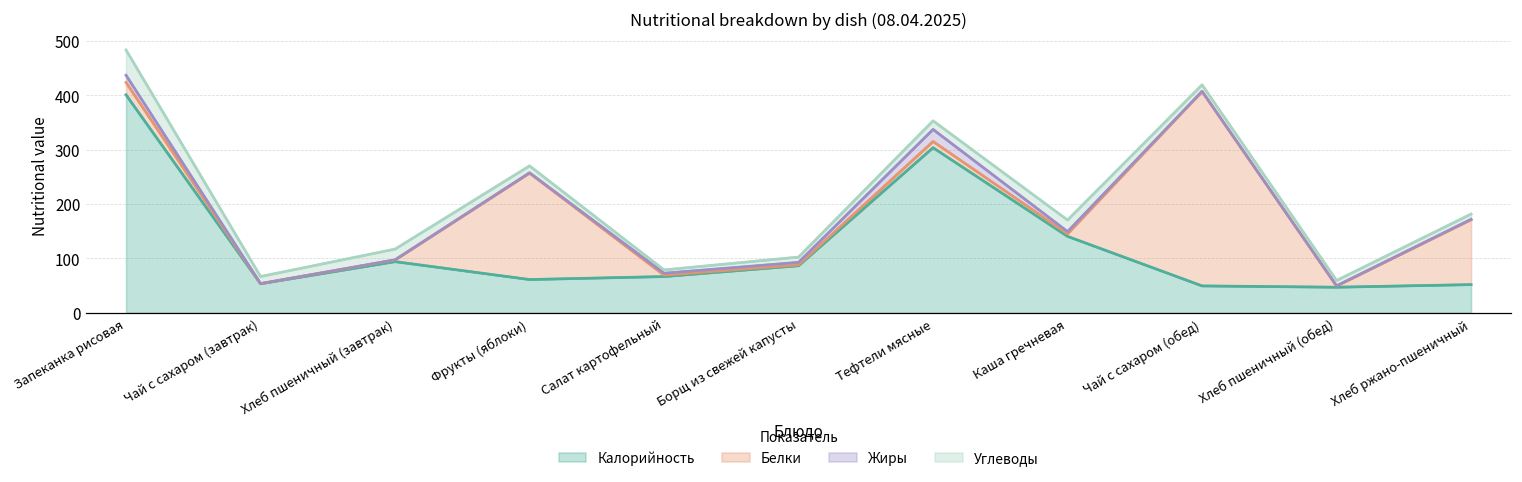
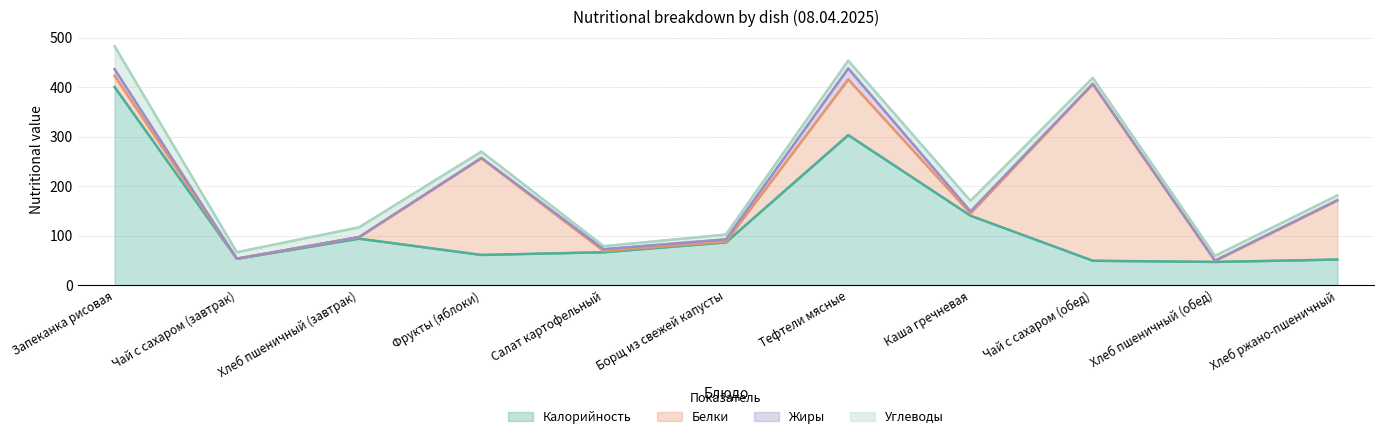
  {
    "Белки": {
      "Запеканка рисовая": 20,
-     "Тефтели мясные": 10
+     "Тефтели мясные": 110
    }
  }
